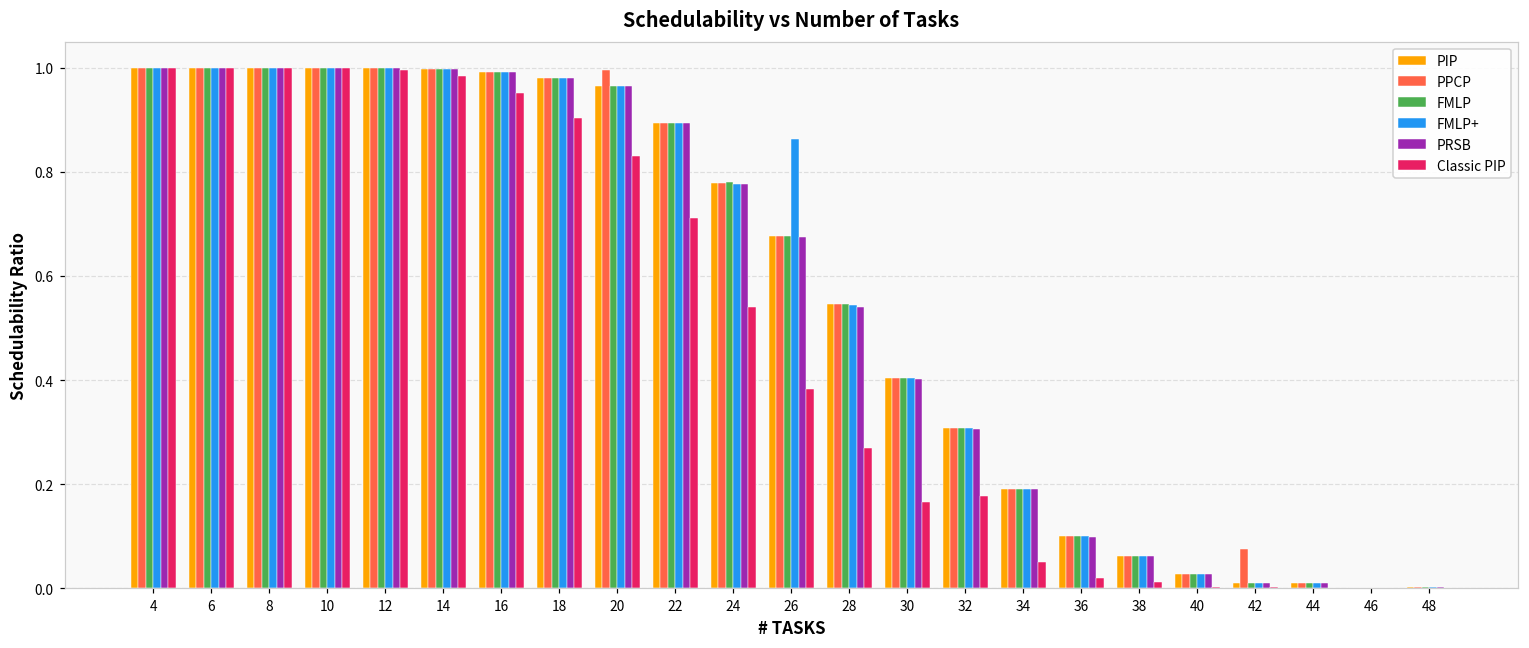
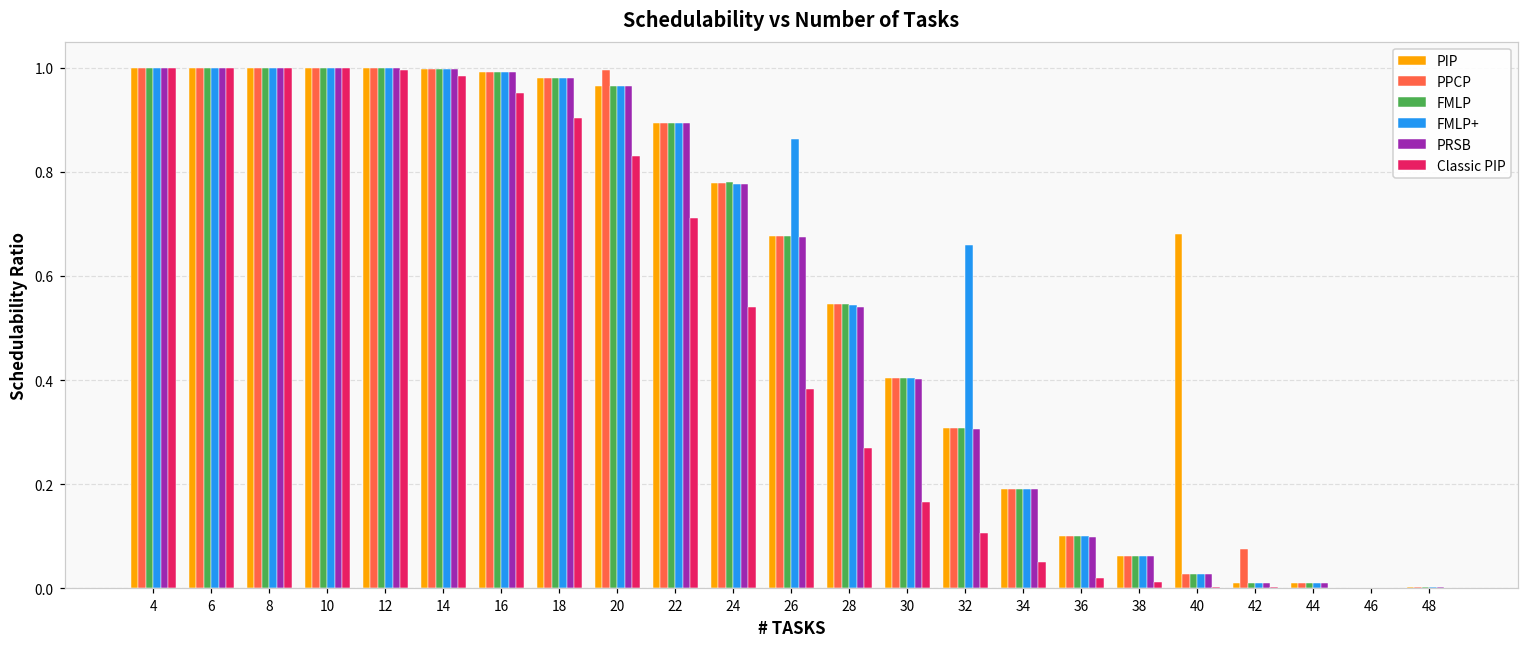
  {
    "PIP": {
      "4": 1.00,
      "6": 1.00,
      "8": 1.00,
      "10": 1.00,
      "12": 1.00,
      "14": 1.00,
      "16": 0.99,
      "18": 0.98,
      "20": 0.96,
      "22": 0.89,
      "24": 0.78,
      "26": 0.68,
      "28": 0.55,
      "30": 0.40,
      "32": 0.31,
      "34": 0.19,
      "36": 0.10,
      "38": 0.06,
-     "40": 0.03,
+     "40": 0.68,
      "42": 0.01,
      "44": 0.01
    },
    "PPCP": {
      "4": 1.00,
      "6": 1.00,
      "8": 1.00,
      "10": 1.00,
      "12": 1.00,
      "14": 1.00,
      "16": 0.99,
      "18": 0.98,
      "20": 1.00,
      "22": 0.89,
      "24": 0.78,
      "26": 0.68,
      "28": 0.55,
      "30": 0.40,
      "32": 0.31,
      "34": 0.19,
      "36": 0.10,
      "38": 0.06,
      "40": 0.03,
      "42": 0.07,
      "44": 0.01
    },
    "FMLP": {
      "4": 1.00,
      "6": 1.00,
      "8": 1.00,
      "10": 1.00,
      "12": 1.00,
      "14": 1.00,
      "16": 0.99,
      "18": 0.98,
      "20": 0.96,
      "22": 0.89,
      "24": 0.78,
      "26": 0.68,
      "28": 0.55,
      "30": 0.40,
      "32": 0.31,
      "34": 0.19,
      "36": 0.10,
      "38": 0.06,
      "40": 0.03,
      "42": 0.01,
      "44": 0.01
    },
    "FMLP+": {
      "4": 1.00,
      "6": 1.00,
      "8": 1.00,
      "10": 1.00,
      "12": 1.00,
      "14": 1.00,
      "16": 0.99,
      "18": 0.98,
      "20": 0.96,
      "22": 0.89,
      "24": 0.78,
      "26": 0.86,
      "28": 0.54,
      "30": 0.40,
-     "32": 0.31,
+     "32": 0.66,
      "34": 0.19,
      "36": 0.10,
      "38": 0.06,
      "40": 0.03,
      "42": 0.01,
      "44": 0.01
    },
    "PRSB": {
      "4": 1.00,
      "6": 1.00,
      "8": 1.00,
      "10": 1.00,
      "12": 1.00,
      "14": 1.00,
      "16": 0.99,
      "18": 0.98,
      "20": 0.96,
      "22": 0.89,
      "24": 0.78,
      "26": 0.68,
      "28": 0.54,
      "30": 0.40,
      "32": 0.31,
      "34": 0.19,
      "36": 0.10,
      "38": 0.06,
      "40": 0.03,
      "42": 0.01,
      "44": 0.01
    },
    "Classic PIP": {
      "4": 1.00,
      "6": 1.00,
      "8": 1.00,
      "10": 1.00,
      "12": 1.00,
      "14": 0.99,
      "16": 0.95,
      "18": 0.90,
      "20": 0.83,
      "22": 0.71,
      "24": 0.54,
      "26": 0.38,
      "28": 0.27,
      "30": 0.17,
-     "32": 0.18,
+     "32": 0.11,
      "34": 0.05,
      "36": 0.02,
      "38": 0.01,
      "46": 0.00
    }
  }
